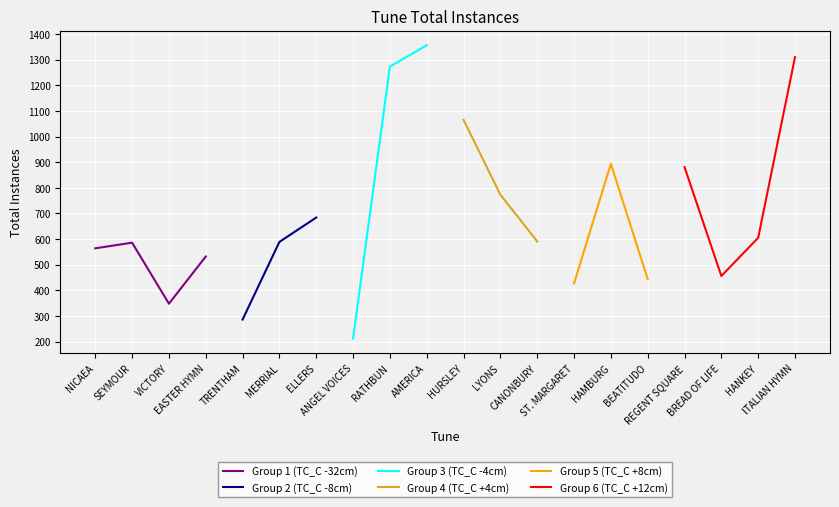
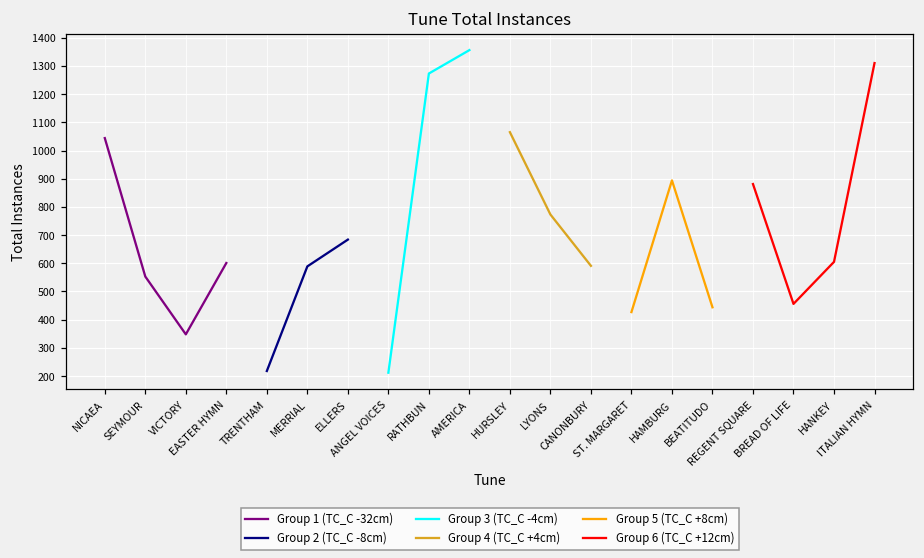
  {
    "Group 1 (TC_C -32cm)": {
-     "NICAEA": 560,
-     "SEYMOUR": 590,
+     "NICAEA": 1040,
+     "SEYMOUR": 550,
      "VICTORY": 350,
-     "EASTER HYMN": 530
+     "EASTER HYMN": 600
    },
    "Group 2 (TC_C -8cm)": {
-     "TRENTHAM": 290,
+     "TRENTHAM": 220,
      "MERRIAL": 590,
      "ELLERS": 680
    },
    "Group 3 (TC_C -4cm)": {
      "ANGEL VOICES": 210,
      "RATHBUN": 1270,
      "AMERICA": 1360
    },
    "Group 6 (TC_C +12cm)": {
      "REGENT SQUARE": 880,
      "BREAD OF LIFE": 460,
      "HANKEY": 610,
      "ITALIAN HYMN": 1310
    }
  }
